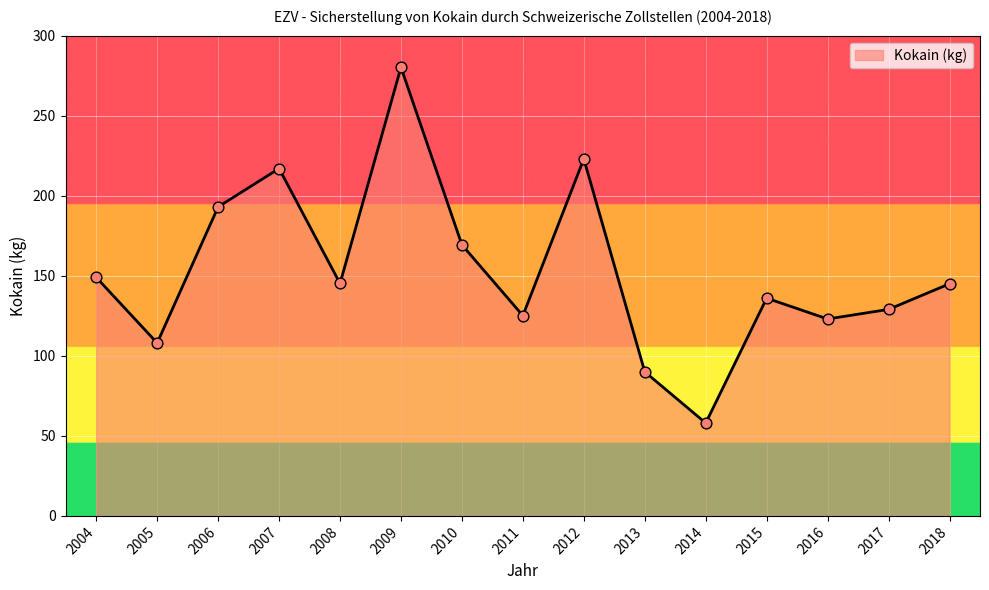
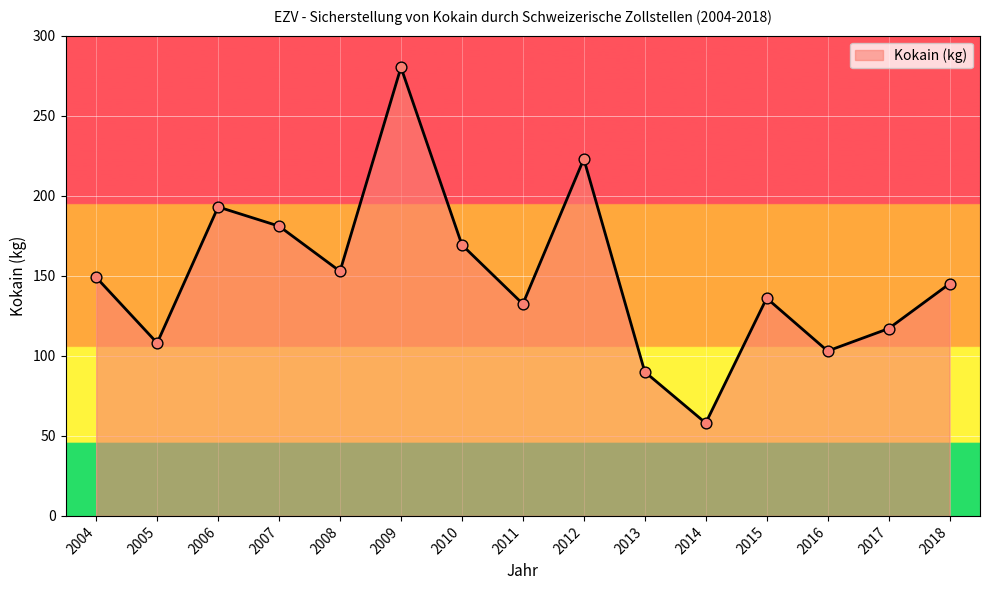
  {
    "2004": 149,
    "2005": 108,
    "2006": 193,
-   "2007": 217,
-   "2008": 145,
+   "2007": 181,
+   "2008": 153,
    "2009": 280,
    "2010": 169,
-   "2011": 125,
+   "2011": 132,
    "2012": 223,
    "2013": 90,
    "2014": 58,
    "2015": 136,
-   "2016": 123,
-   "2017": 129,
+   "2016": 103,
+   "2017": 117,
    "2018": 145
  }
